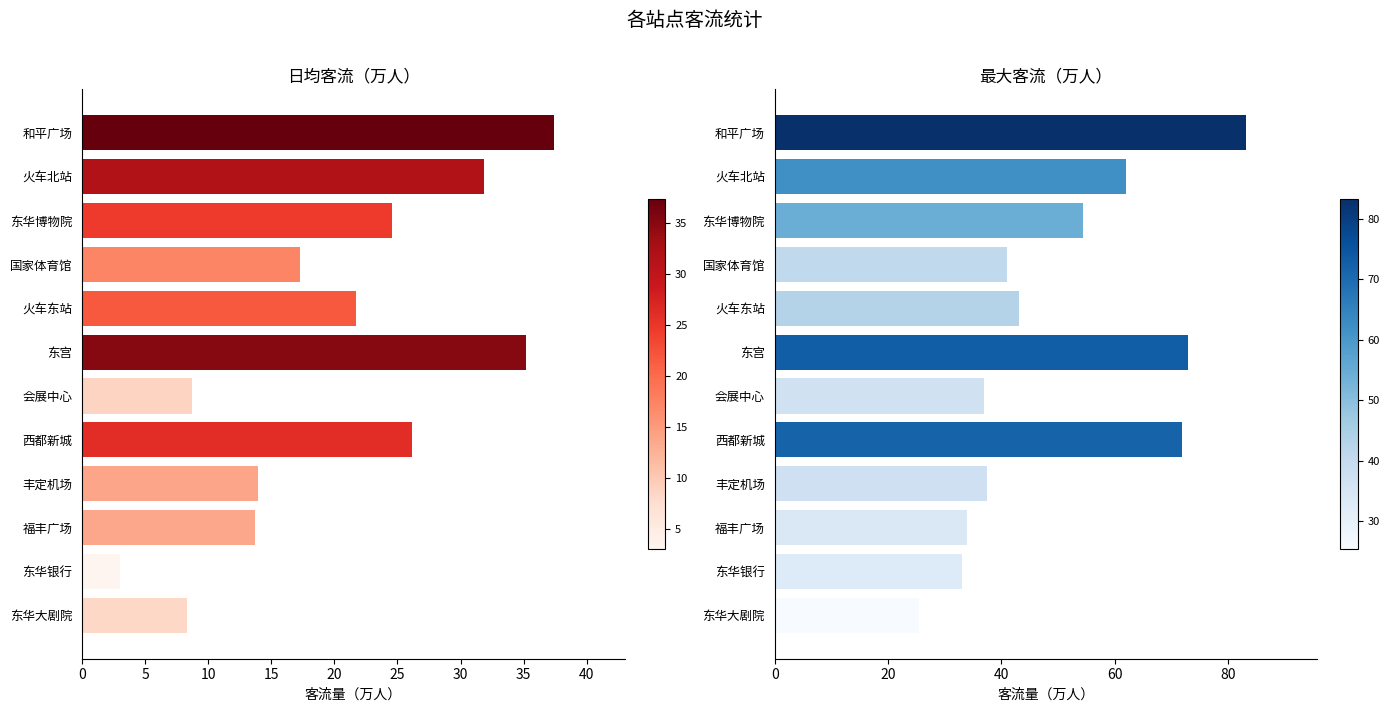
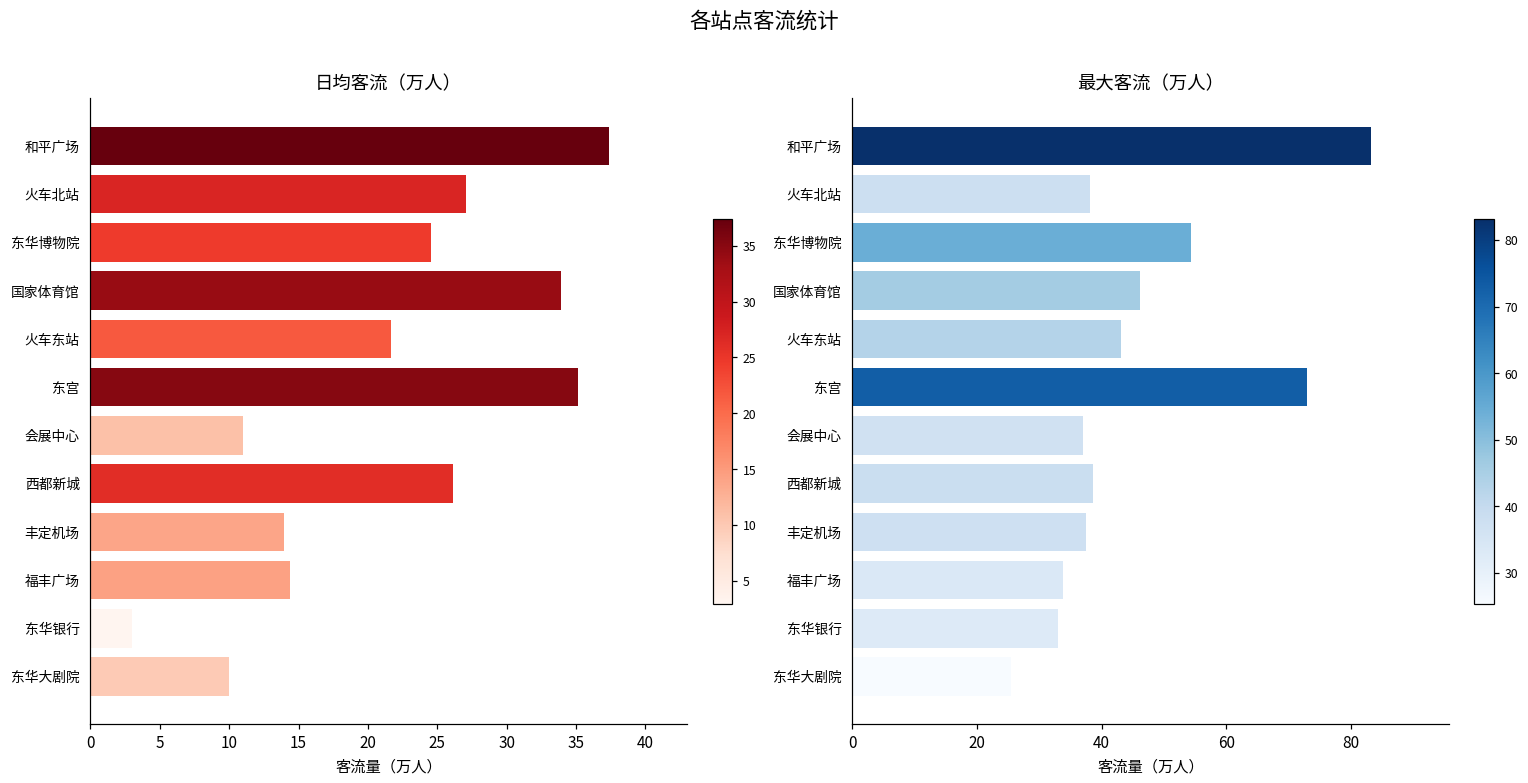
  {
    "日均客流（万人）": {
      "和平广场": 37.4,
-     "火车北站": 31.9,
+     "火车北站": 27.1,
      "东华博物院": 24.6,
-     "国家体育馆": 17.3,
+     "国家体育馆": 34.0,
      "火车东站": 21.7,
      "东宫": 35.2,
-     "会展中心": 8.7,
+     "会展中心": 11.0,
      "西都新城": 26.1,
      "丰定机场": 14.0,
-     "福丰广场": 13.7,
+     "福丰广场": 14.4,
      "东华银行": 3.0,
-     "东华大剧院": 8.3
+     "东华大剧院": 10.0
    },
    "最大客流（万人）": {
      "和平广场": 83,
-     "火车北站": 62,
+     "火车北站": 38,
      "东华博物院": 54,
-     "国家体育馆": 41,
+     "国家体育馆": 46,
      "火车东站": 43,
      "东宫": 73,
      "会展中心": 37,
-     "西都新城": 72,
+     "西都新城": 39,
      "丰定机场": 37,
      "福丰广场": 34,
      "东华银行": 33,
      "东华大剧院": 25
    }
  }
